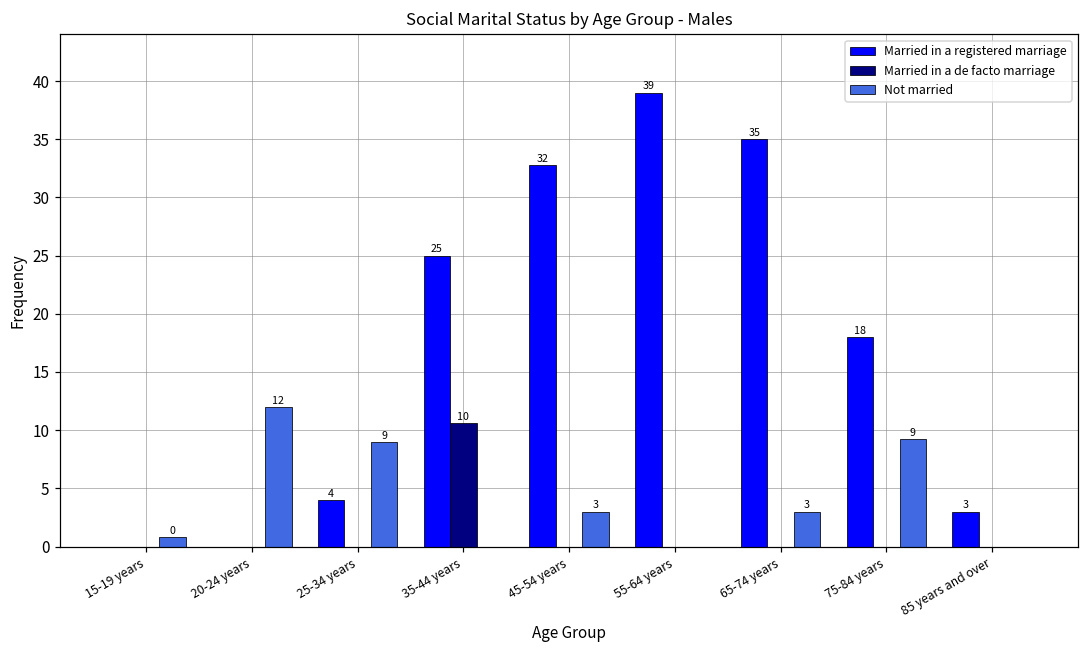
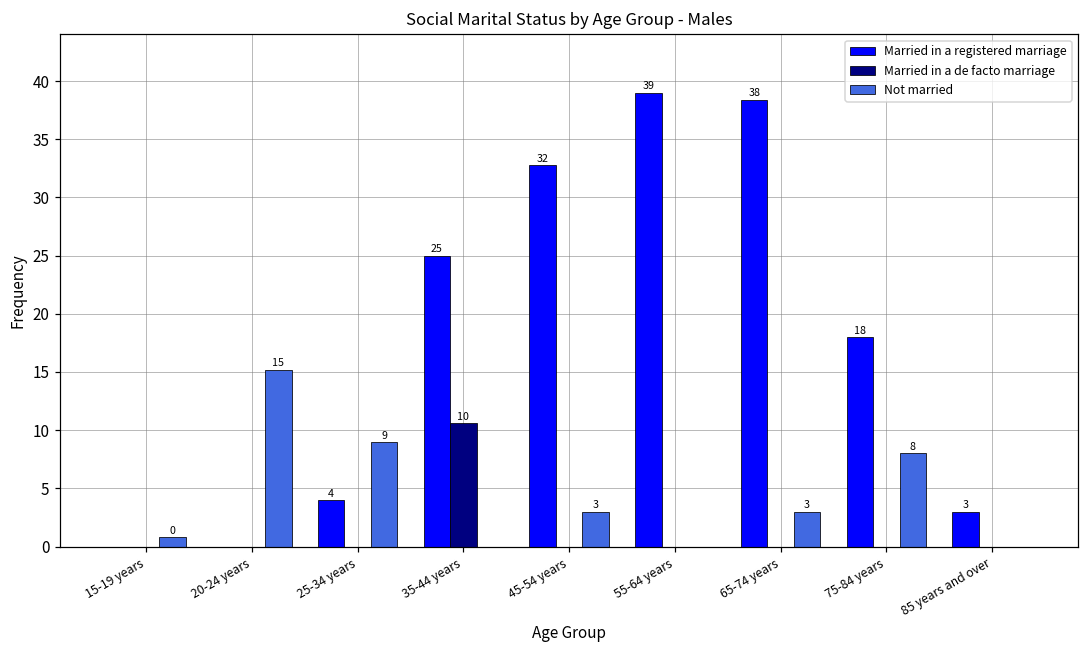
  {
    "Married in a registered marriage": {
      "25-34 years": 4,
      "35-44 years": 25,
      "55-64 years": 39,
-     "65-74 years": 35,
+     "65-74 years": 38,
      "75-84 years": 18,
      "85 years and over": 3
    },
    "Married in a de facto marriage": {
      "15-19 years": 0
    },
    "Not married": {
-     "20-24 years": 12,
+     "20-24 years": 15,
      "25-34 years": 9,
      "45-54 years": 3,
      "65-74 years": 3,
-     "75-84 years": 9
+     "75-84 years": 8
    }
  }
